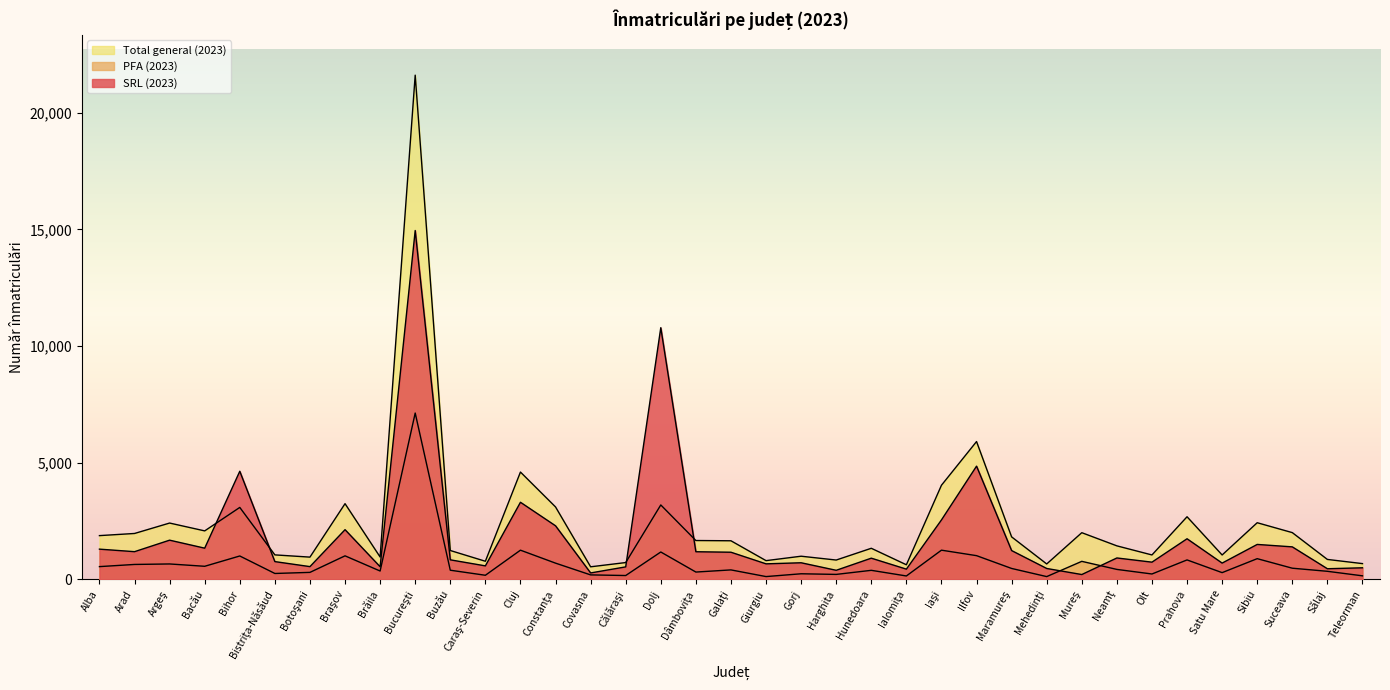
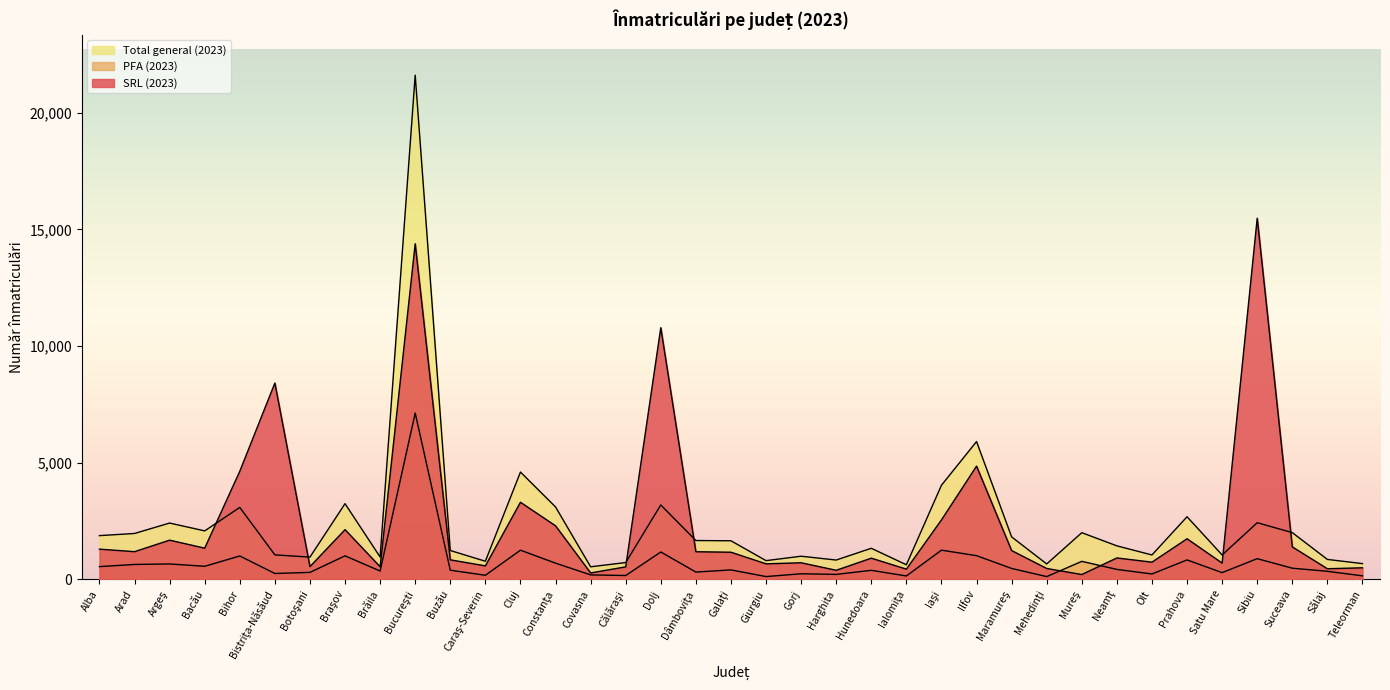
  {
    "SRL (2023)": {
      "Alba": "1,300",
      "Arad": "1,200",
      "Argeş": "1,700",
      "Bacău": "1,300",
      "Bihor": "4,600",
-     "Bistriţa-Năsăud": "800",
+     "Bistriţa-Năsăud": "8,400",
      "Botoşani": "500",
      "Braşov": "2,100",
      "Brăila": "500",
-     "Bucureşti": "15,000",
+     "Bucureşti": "14,400",
      "Buzău": "800",
      "Caraş-Severin": "600",
      "Cluj": "3,300",
      "Constanţa": "2,300",
      "Călăraşi": "500",
      "Dolj": "10,800",
      "Dâmboviţa": "1,200",
      "Galaţi": "1,200",
      "Giurgiu": "700",
      "Gorj": "700",
      "Harghita": "400",
      "Hunedoara": "900",
      "Ialomiţa": "400",
      "Iaşi": "2,500",
      "Ilfov": "4,900",
      "Maramureş": "1,200",
      "Mehedinţi": "500",
      "Mureş": "200",
      "Neamţ": "900",
      "Olt": "700",
      "Prahova": "1,700",
      "Satu Mare": "700",
-     "Sibiu": "1,500",
+     "Sibiu": "15,500",
      "Suceava": "1,400",
      "Sălaj": "500",
      "Teleorman": "500"
    }
  }
